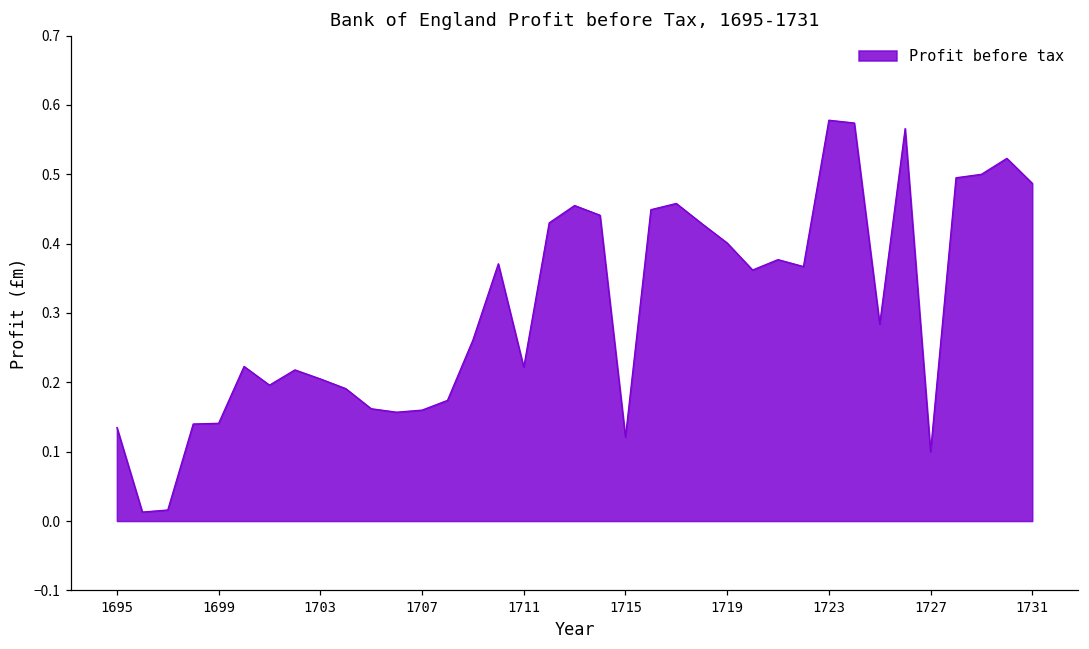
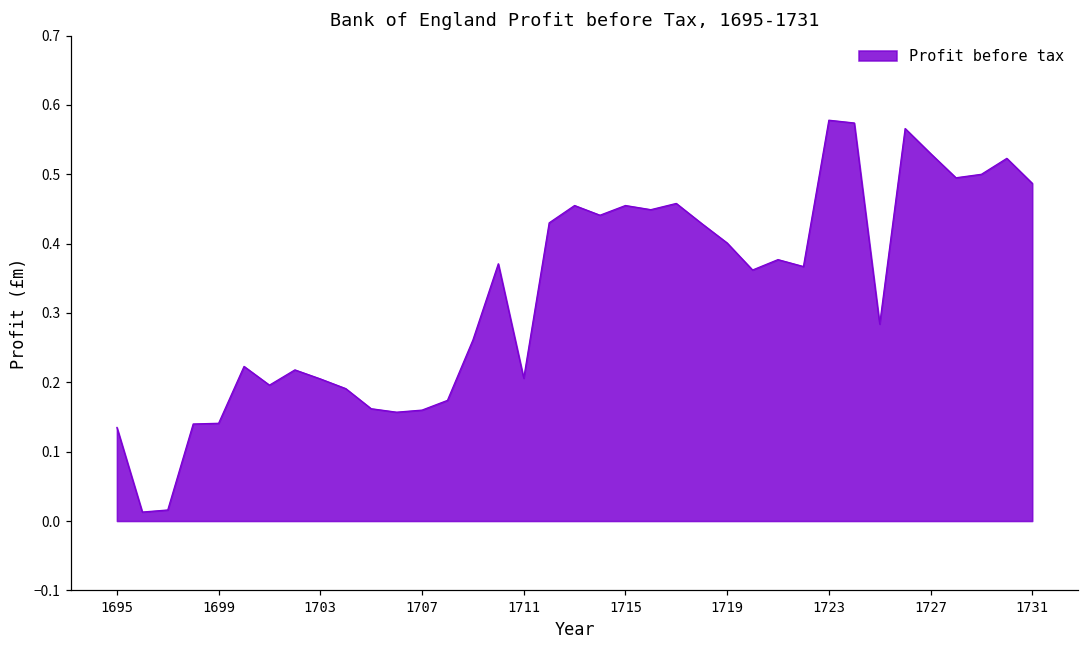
  {
    "1695": 0.14,
    "1699": 0.14,
    "1703": 0.21,
    "1707": 0.16,
-   "1711": 0.22,
-   "1715": 0.12,
+   "1711": 0.21,
+   "1715": 0.46,
    "1719": 0.40,
    "1723": 0.58,
-   "1727": 0.10,
+   "1727": 0.53,
    "1731": 0.49
  }
